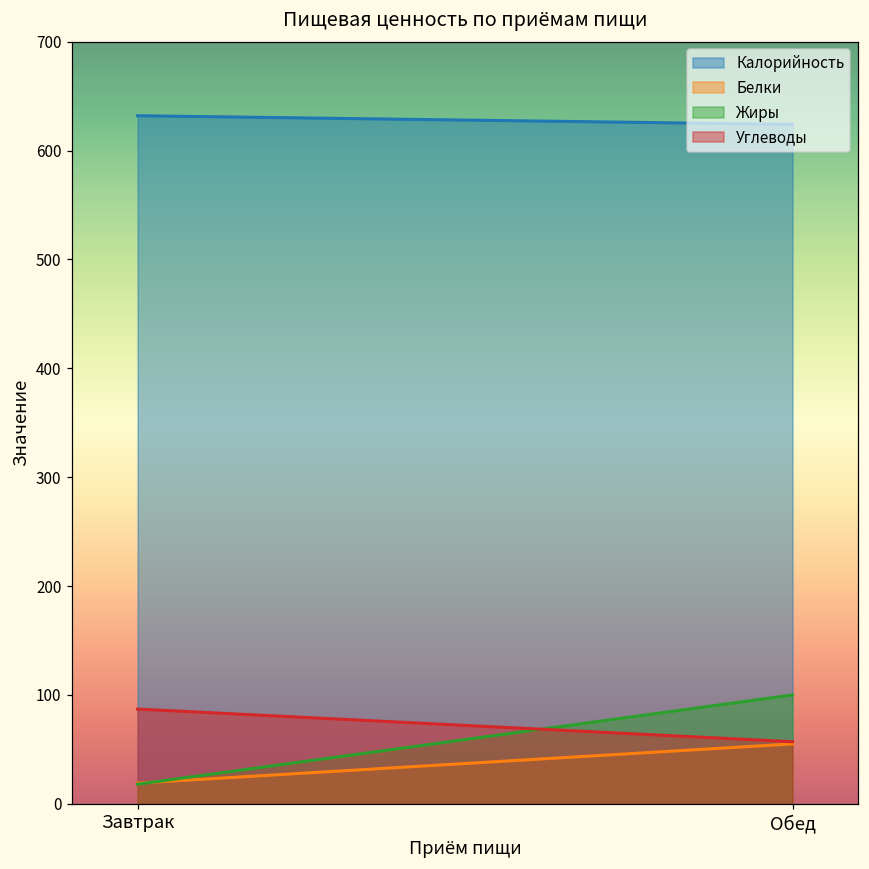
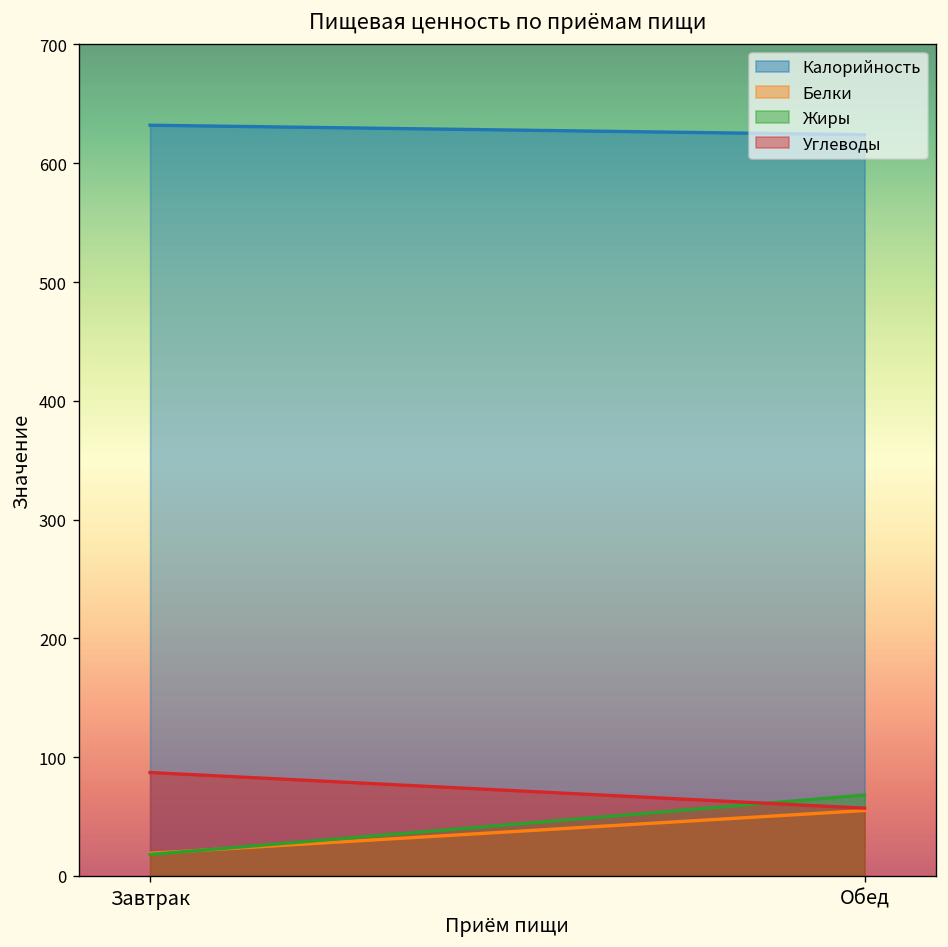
  {
    "Калорийность": {
      "Завтрак": 630
    },
    "Жиры": {
-     "Обед": 100
+     "Обед": 70
    },
    "Углеводы": {
      "Завтрак": 90
    }
  }
